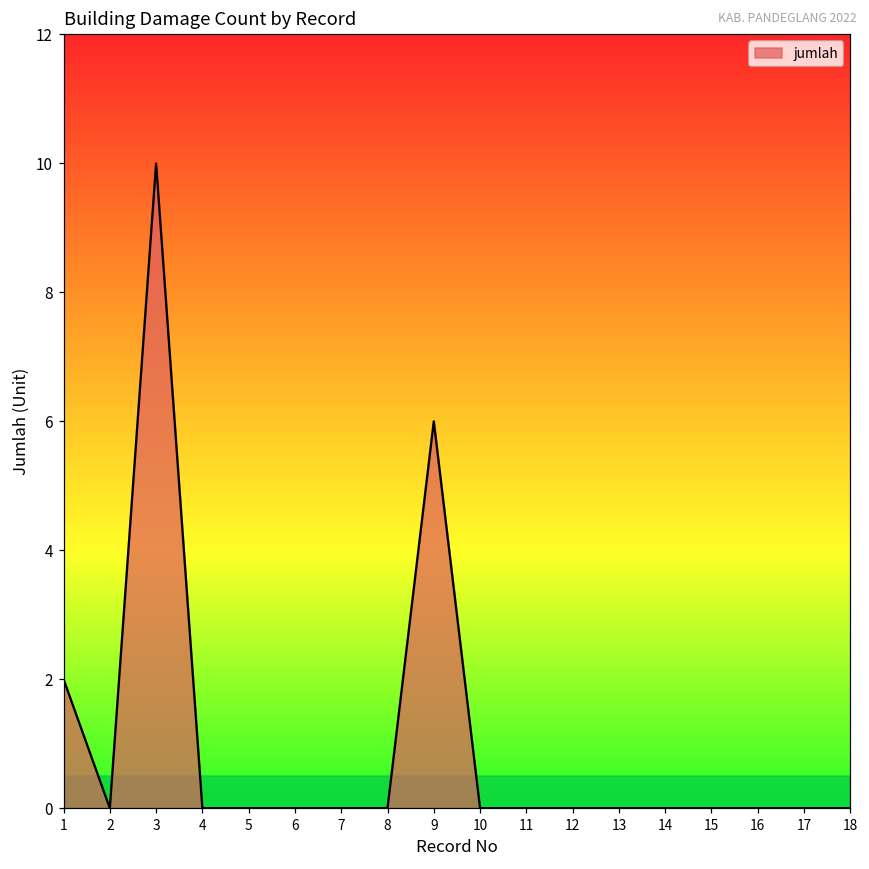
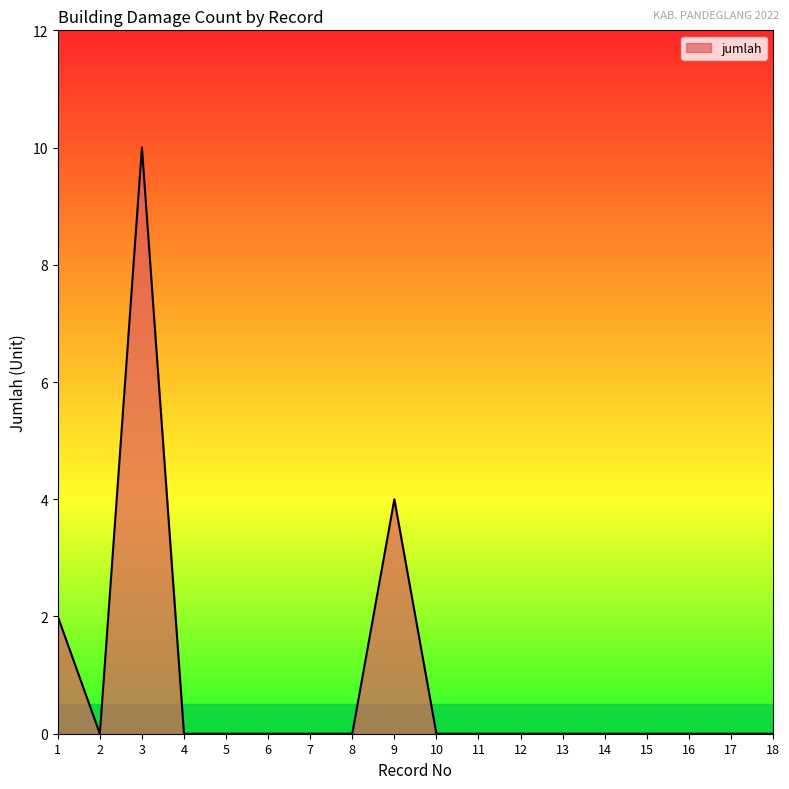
  {
    "1": 2,
    "3": 10,
-   "9": 6
+   "9": 4
  }
